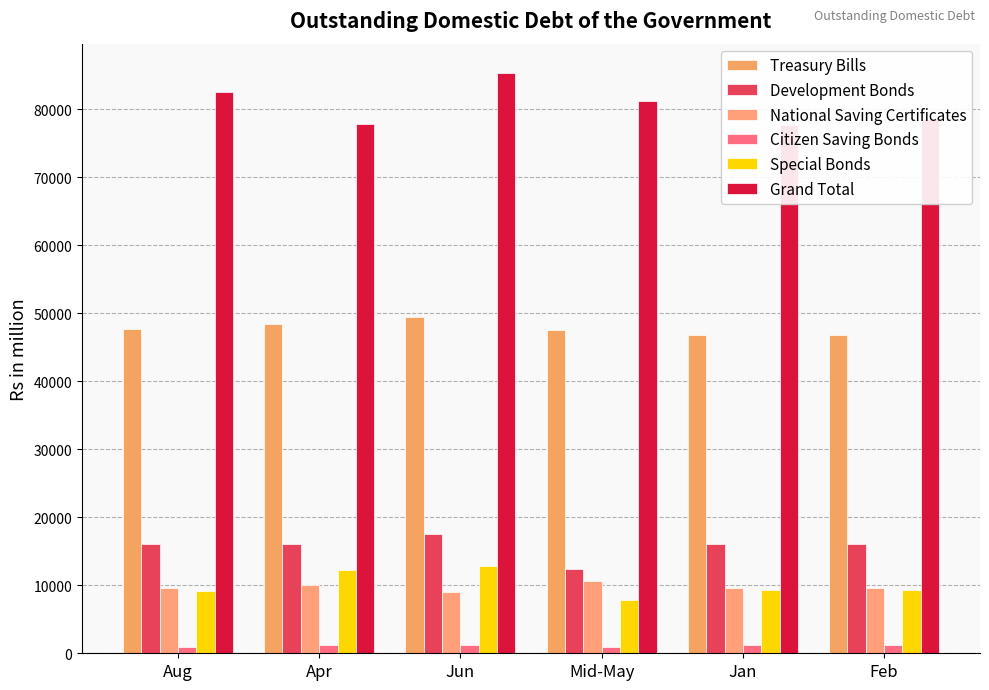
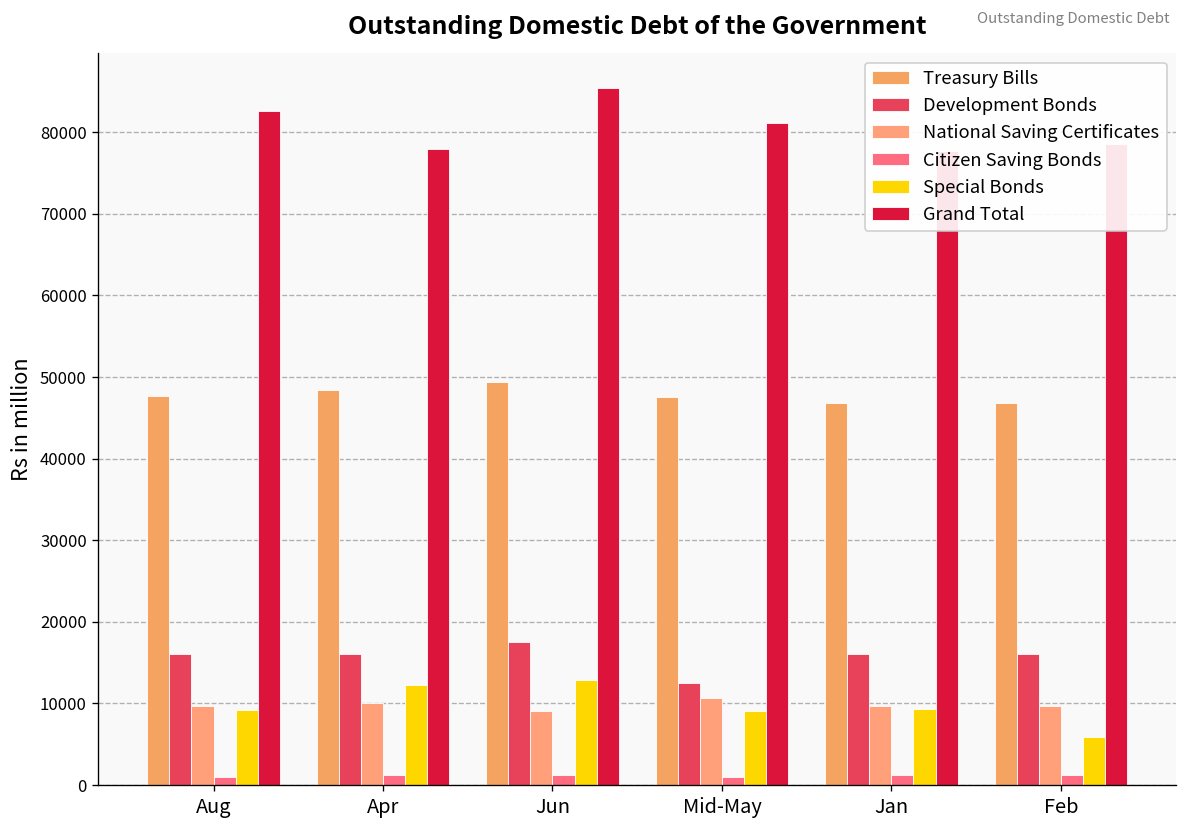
  {
    "Special Bonds": {
      "Aug": 9000,
      "Apr": 12000,
      "Jun": 13000,
-     "Mid-May": 8000,
+     "Mid-May": 9000,
      "Jan": 9000,
-     "Feb": 9000
+     "Feb": 6000
    }
  }
